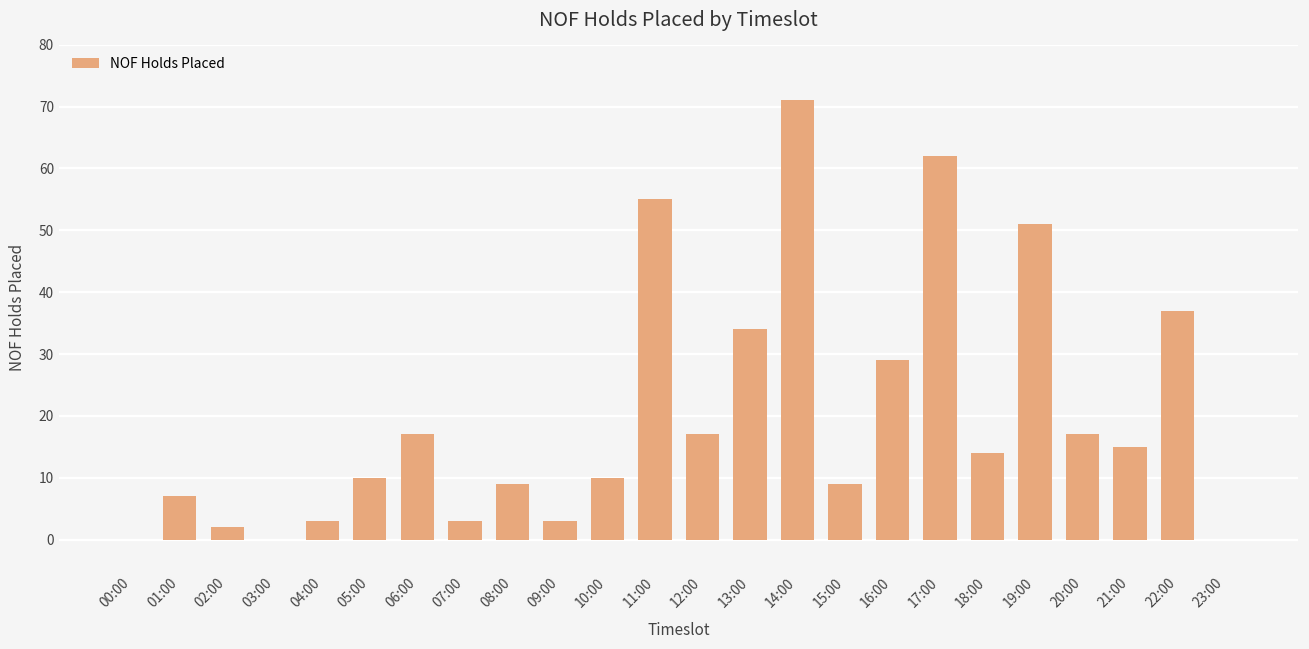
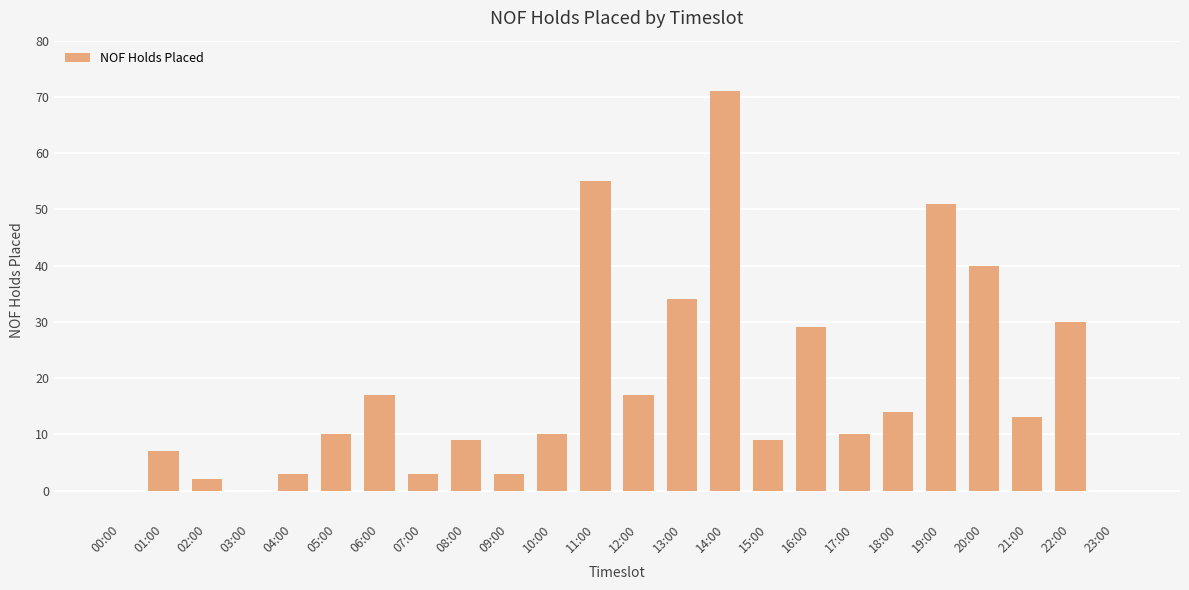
  {
    "00:00": 0,
    "01:00": 7,
    "02:00": 2,
    "03:00": 0,
    "04:00": 3,
    "05:00": 10,
    "06:00": 17,
    "07:00": 3,
    "08:00": 9,
    "09:00": 3,
    "10:00": 10,
    "11:00": 55,
    "12:00": 17,
    "13:00": 34,
    "14:00": 71,
    "15:00": 9,
    "16:00": 29,
-   "17:00": 62,
+   "17:00": 10,
    "18:00": 14,
    "19:00": 51,
-   "20:00": 17,
-   "21:00": 15,
-   "22:00": 37,
+   "20:00": 40,
+   "21:00": 13,
+   "22:00": 30,
    "23:00": 0
  }
